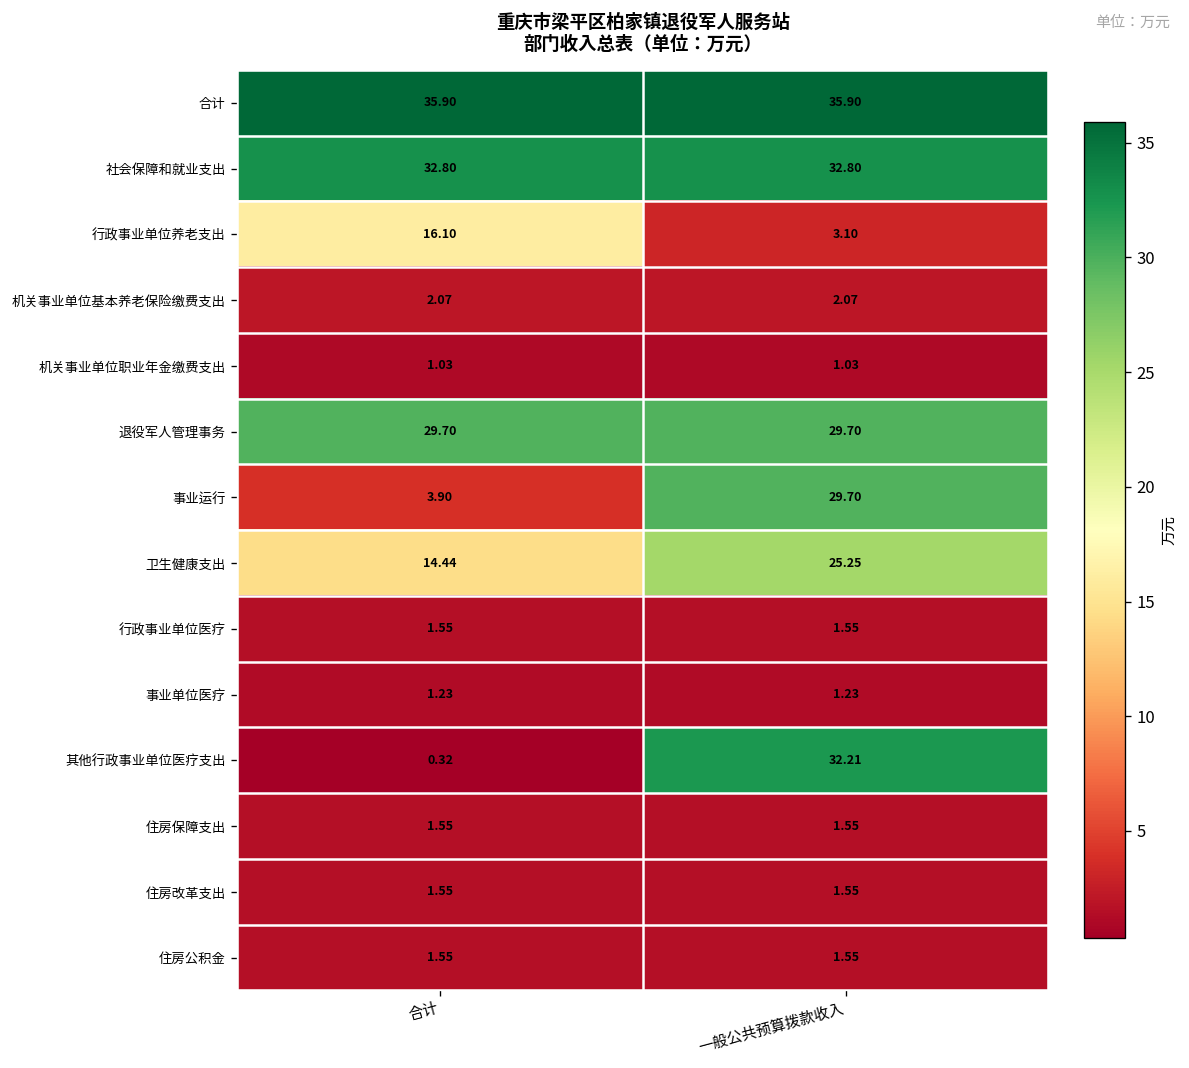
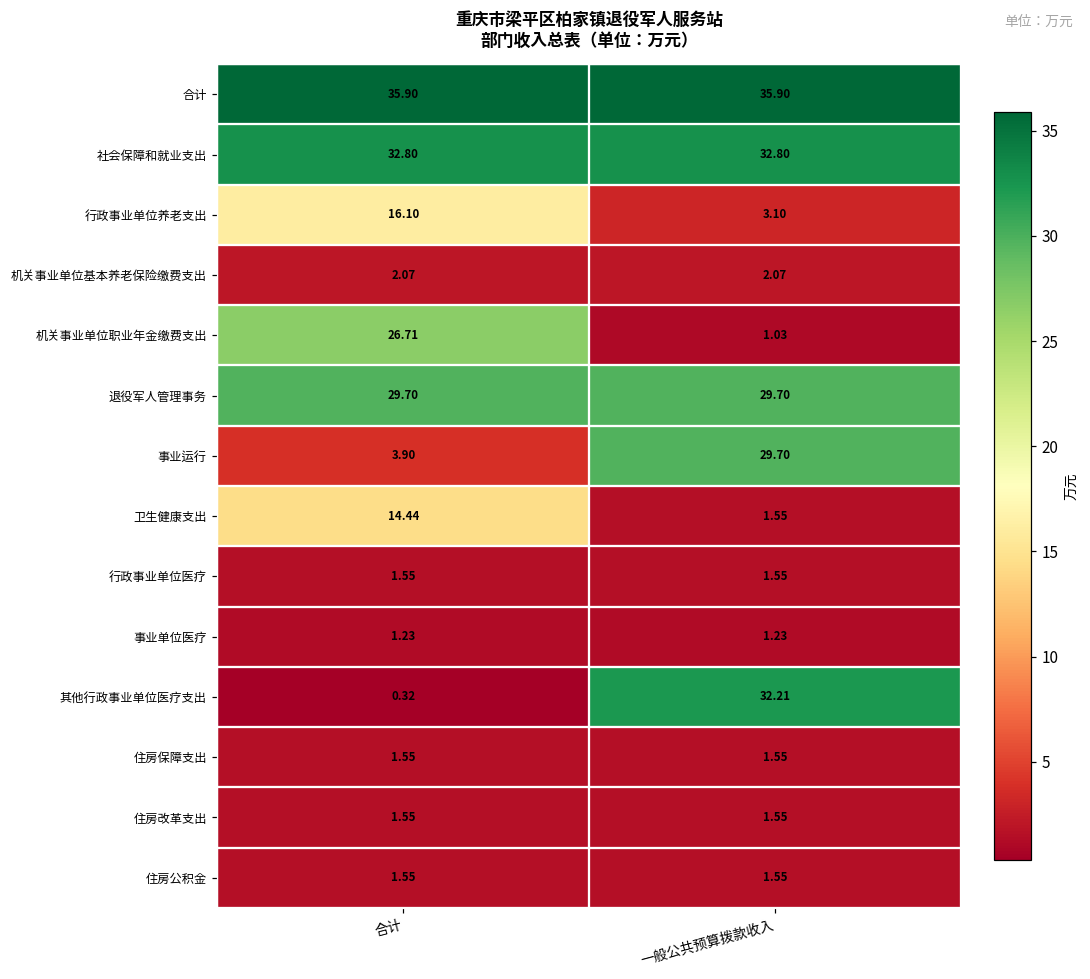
  {
    "合计": {
      "合计": 35.90,
      "一般公共预算拨款收入": 35.90
    },
    "社会保障和就业支出": {
      "合计": 32.80,
      "一般公共预算拨款收入": 32.80
    },
    "行政事业单位养老支出": {
      "合计": 16.10,
      "一般公共预算拨款收入": 3.10
    },
    "机关事业单位基本养老保险缴费支出": {
      "合计": 2.07,
      "一般公共预算拨款收入": 2.07
    },
    "机关事业单位职业年金缴费支出": {
-     "合计": 1.03,
+     "合计": 26.71,
      "一般公共预算拨款收入": 1.03
    },
    "退役军人管理事务": {
      "合计": 29.70,
      "一般公共预算拨款收入": 29.70
    },
    "事业运行": {
      "合计": 3.90,
      "一般公共预算拨款收入": 29.70
    },
    "卫生健康支出": {
      "合计": 14.44,
-     "一般公共预算拨款收入": 25.25
+     "一般公共预算拨款收入": 1.55
    },
    "行政事业单位医疗": {
      "合计": 1.55,
      "一般公共预算拨款收入": 1.55
    },
    "事业单位医疗": {
      "合计": 1.23,
      "一般公共预算拨款收入": 1.23
    },
    "其他行政事业单位医疗支出": {
      "合计": 0.32,
      "一般公共预算拨款收入": 32.21
    },
    "住房保障支出": {
      "合计": 1.55,
      "一般公共预算拨款收入": 1.55
    },
    "住房改革支出": {
      "合计": 1.55,
      "一般公共预算拨款收入": 1.55
    },
    "住房公积金": {
      "合计": 1.55,
      "一般公共预算拨款收入": 1.55
    }
  }
